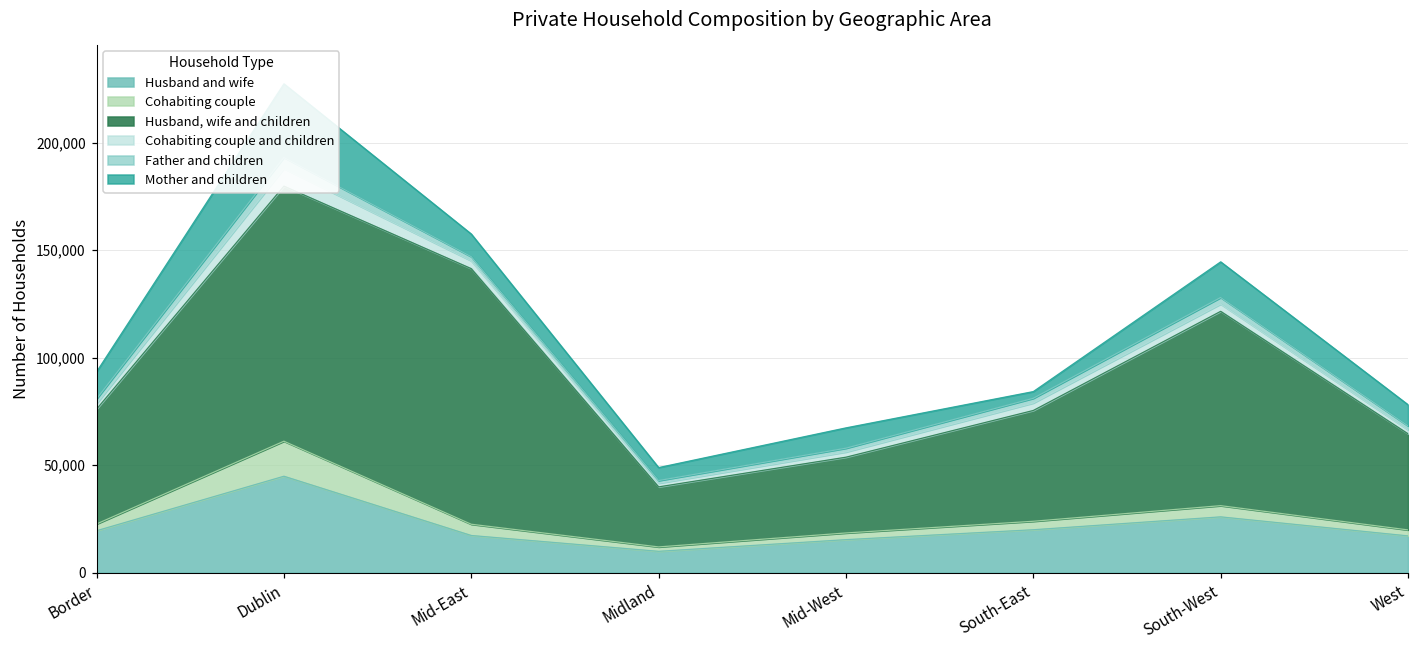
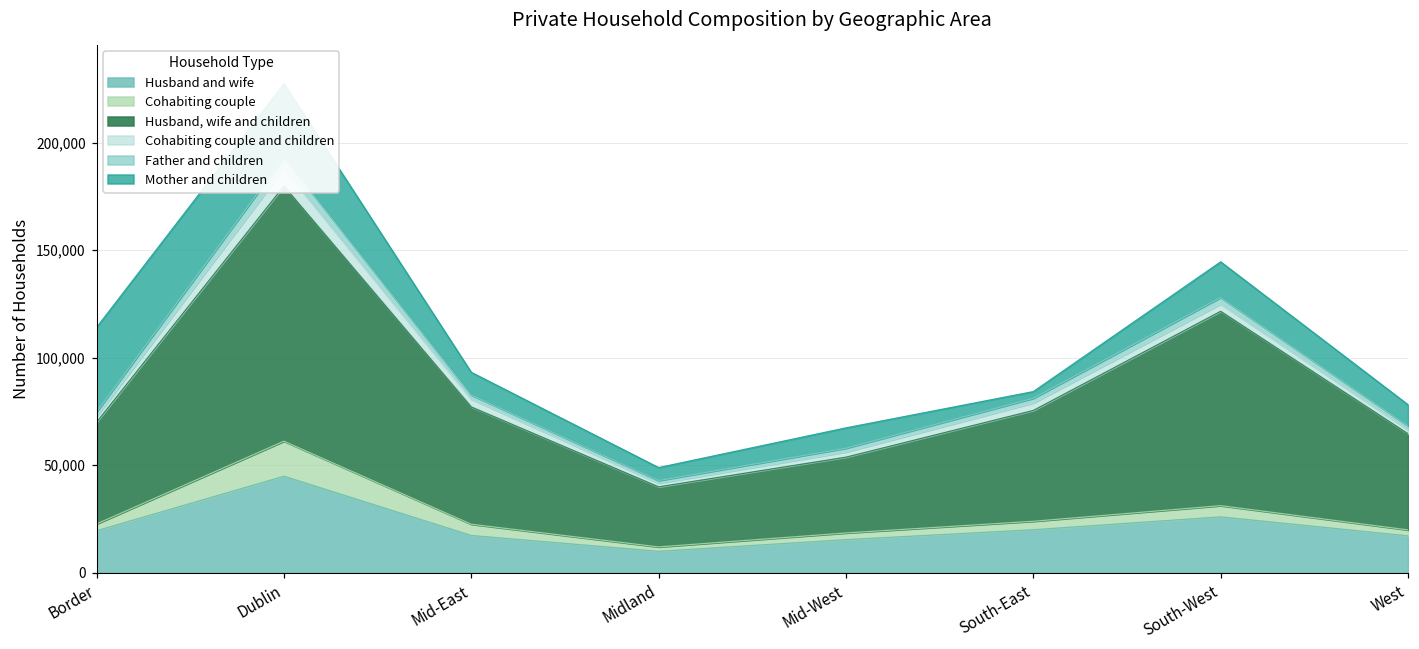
  {
    "Husband, wife and children": {
-     "Border": "53,000",
-     "Mid-East": "119,000",
+     "Border": "47,000",
+     "Mid-East": "55,000",
      "Midland": "28,000",
      "Mid-West": "35,000",
      "South-East": "52,000",
      "South-West": "90,000",
      "West": "45,000"
    },
    "Mother and children": {
-     "Border": "13,000",
+     "Border": "39,000",
      "Mid-East": "11,000",
      "Midland": "6,000",
      "Mid-West": "9,000",
      "South-East": "3,000",
      "South-West": "17,000",
      "West": "10,000"
    }
  }
